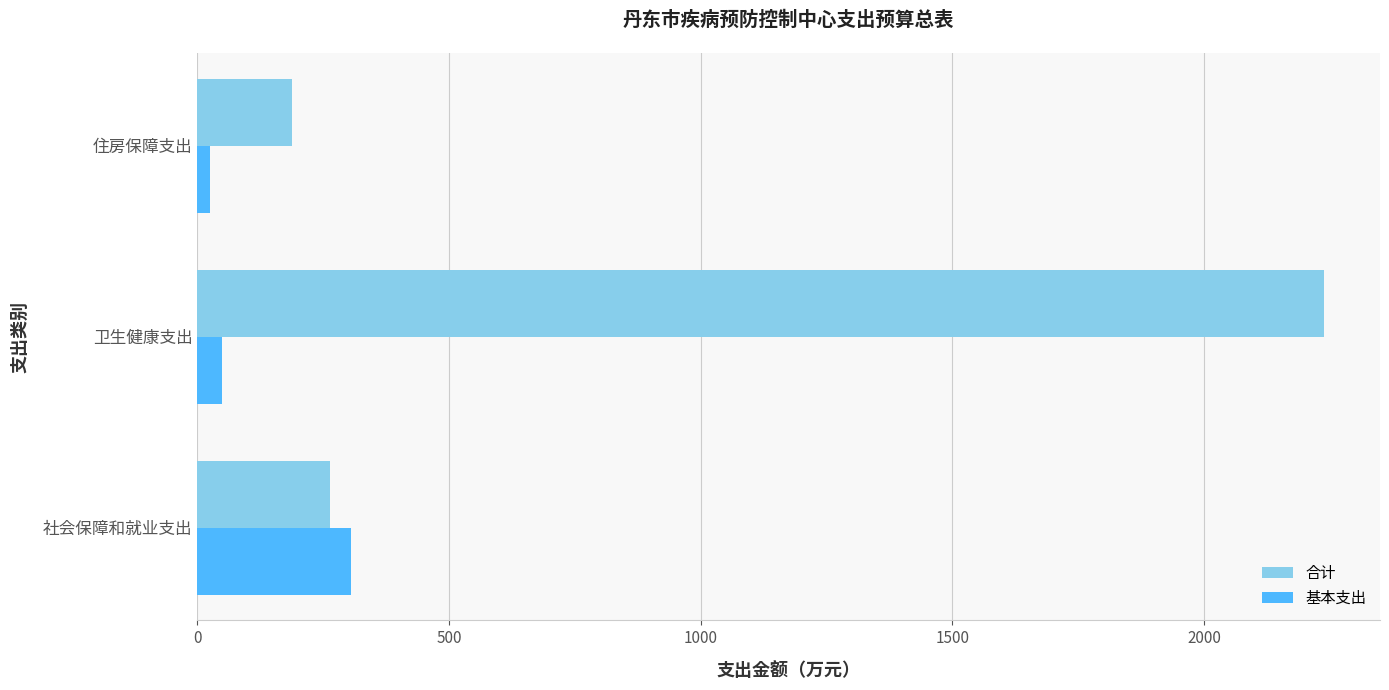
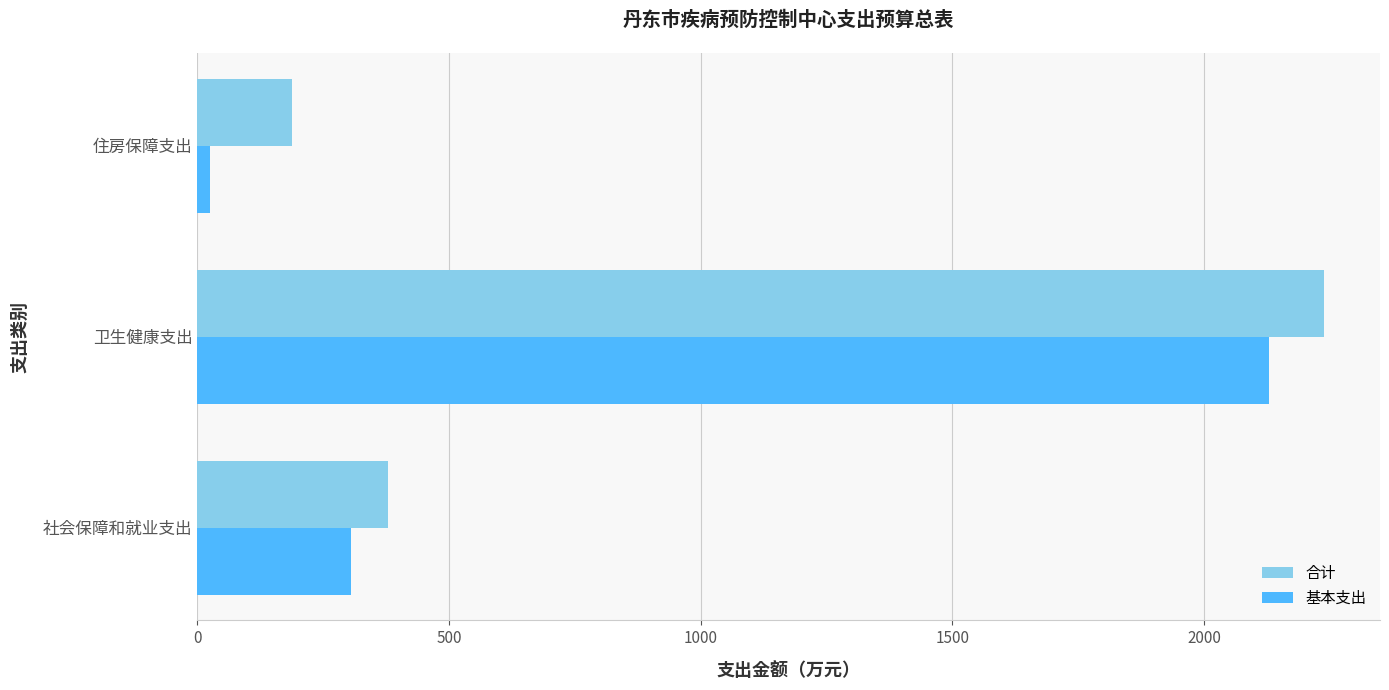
  {
    "合计": {
      "住房保障支出": 190,
      "卫生健康支出": 2240,
-     "社会保障和就业支出": 260
+     "社会保障和就业支出": 380
    },
    "基本支出": {
      "住房保障支出": 30,
-     "卫生健康支出": 50,
+     "卫生健康支出": 2130,
      "社会保障和就业支出": 310
    }
  }
